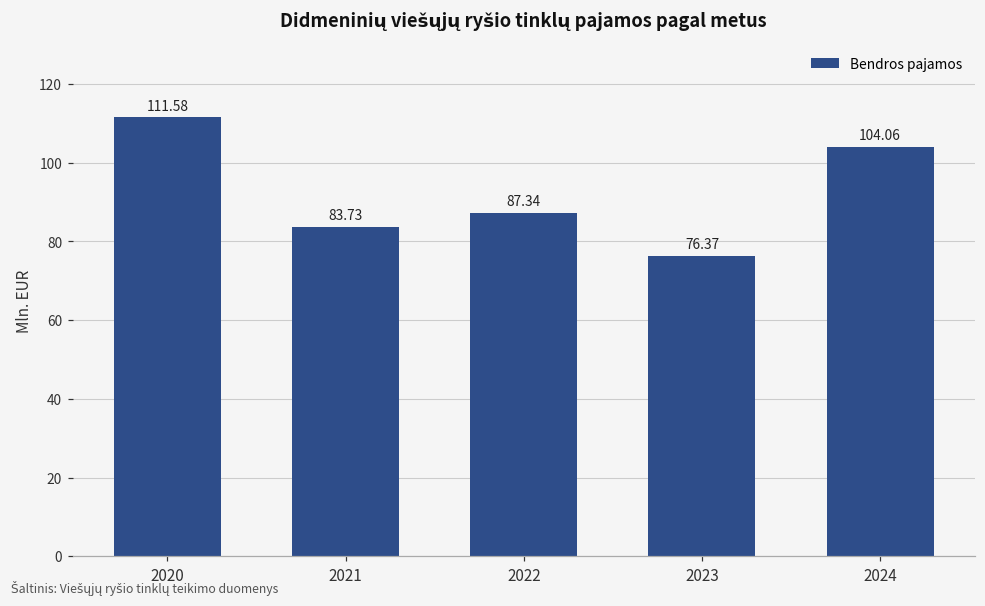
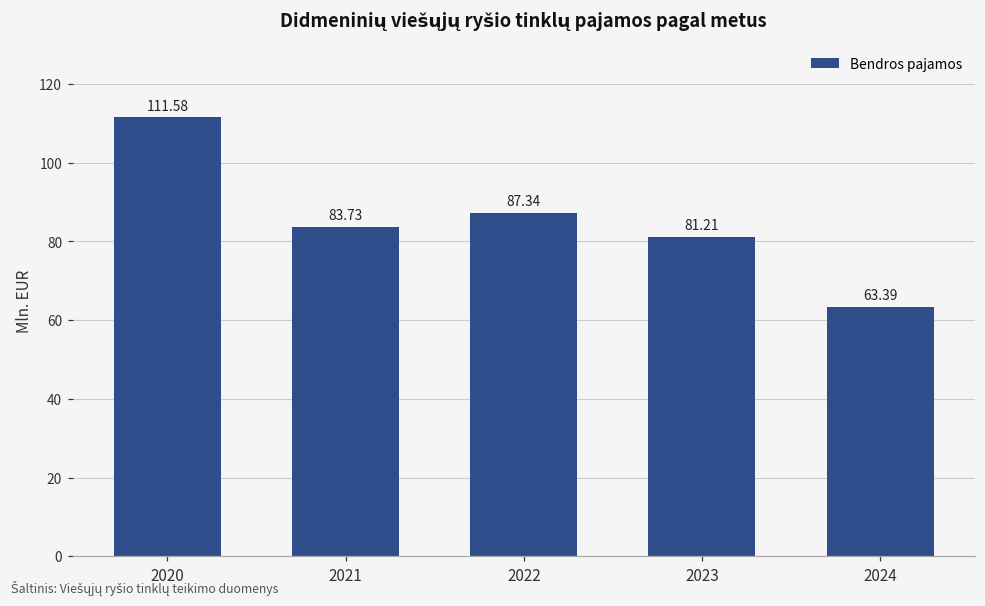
  {
    "2020": 111.58,
    "2021": 83.73,
    "2022": 87.34,
-   "2023": 76.37,
-   "2024": 104.06
+   "2023": 81.21,
+   "2024": 63.39
  }
